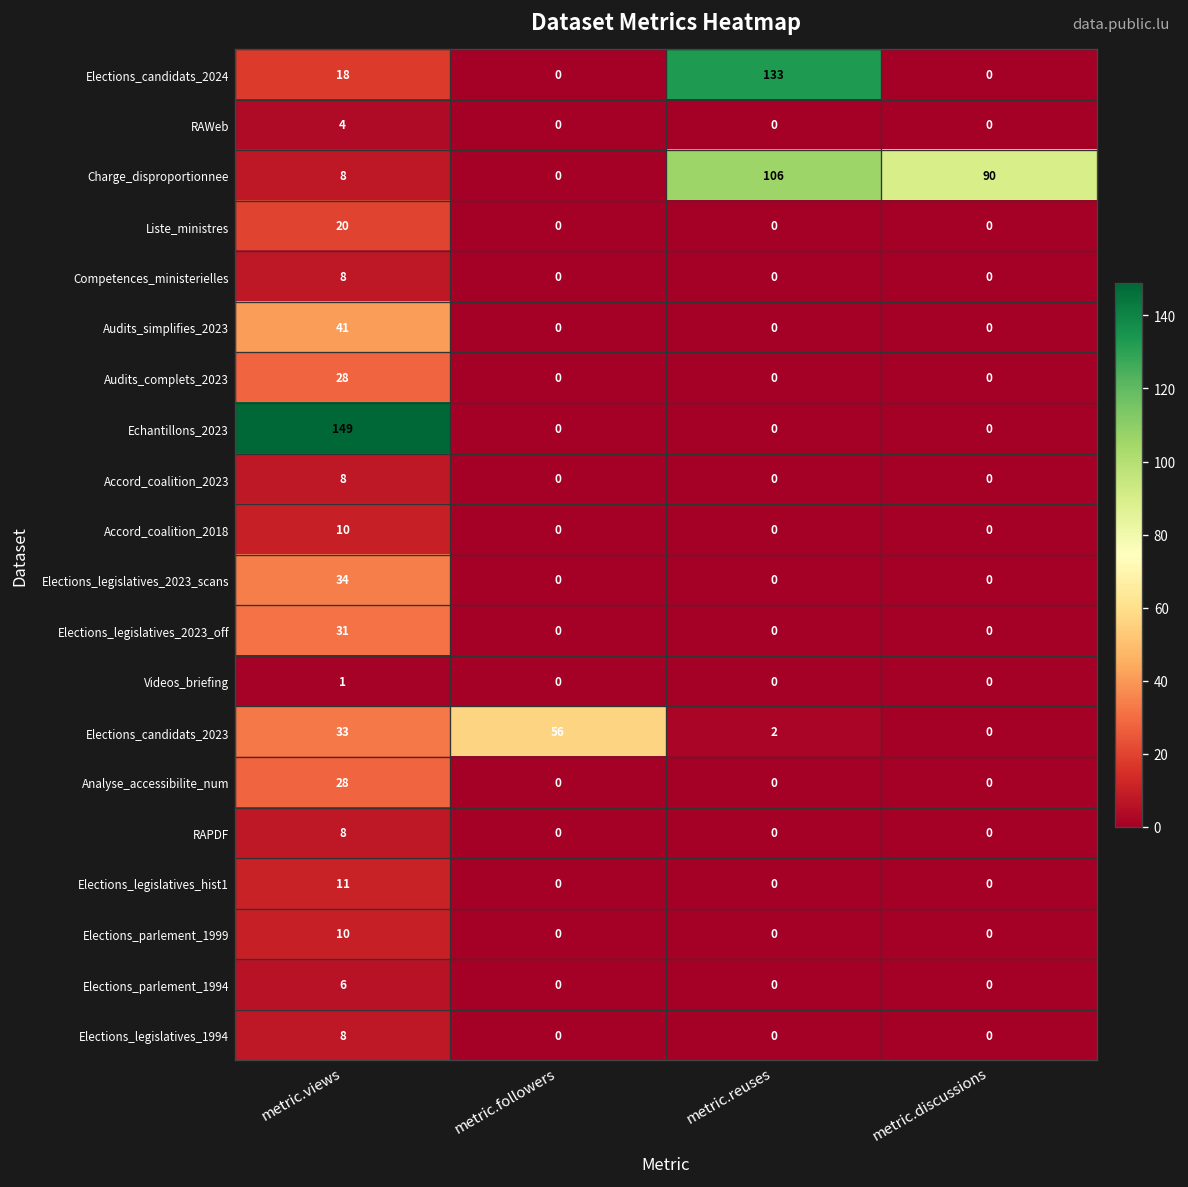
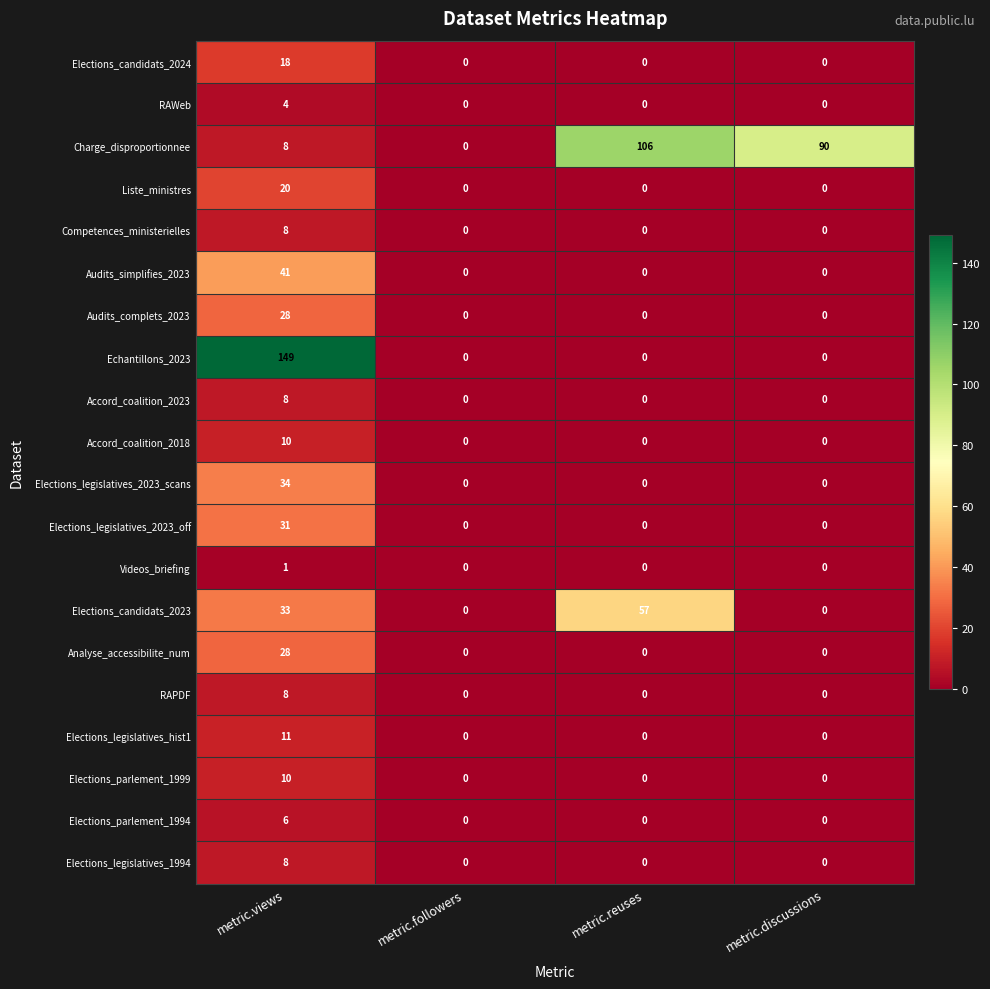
  {
    "Elections_candidats_2024": {
      "metric.views": 18,
      "metric.followers": 0,
-     "metric.reuses": 133,
+     "metric.reuses": 0,
      "metric.discussions": 0
    },
    "RAWeb": {
      "metric.views": 4,
      "metric.followers": 0,
      "metric.reuses": 0,
      "metric.discussions": 0
    },
    "Charge_disproportionnee": {
      "metric.views": 8,
      "metric.followers": 0,
      "metric.reuses": 106,
      "metric.discussions": 90
    },
    "Liste_ministres": {
      "metric.views": 20,
      "metric.followers": 0,
      "metric.reuses": 0,
      "metric.discussions": 0
    },
    "Competences_ministerielles": {
      "metric.views": 8,
      "metric.followers": 0,
      "metric.reuses": 0,
      "metric.discussions": 0
    },
    "Audits_simplifies_2023": {
      "metric.views": 41,
      "metric.followers": 0,
      "metric.reuses": 0,
      "metric.discussions": 0
    },
    "Audits_complets_2023": {
      "metric.views": 28,
      "metric.followers": 0,
      "metric.reuses": 0,
      "metric.discussions": 0
    },
    "Echantillons_2023": {
      "metric.views": 149,
      "metric.followers": 0,
      "metric.reuses": 0,
      "metric.discussions": 0
    },
    "Accord_coalition_2023": {
      "metric.views": 8,
      "metric.followers": 0,
      "metric.reuses": 0,
      "metric.discussions": 0
    },
    "Accord_coalition_2018": {
      "metric.views": 10,
      "metric.followers": 0,
      "metric.reuses": 0,
      "metric.discussions": 0
    },
    "Elections_legislatives_2023_scans": {
      "metric.views": 34,
      "metric.followers": 0,
      "metric.reuses": 0,
      "metric.discussions": 0
    },
    "Elections_legislatives_2023_off": {
      "metric.views": 31,
      "metric.followers": 0,
      "metric.reuses": 0,
      "metric.discussions": 0
    },
    "Videos_briefing": {
      "metric.views": 1,
      "metric.followers": 0,
      "metric.reuses": 0,
      "metric.discussions": 0
    },
    "Elections_candidats_2023": {
      "metric.views": 33,
-     "metric.followers": 56,
-     "metric.reuses": 2,
+     "metric.followers": 0,
+     "metric.reuses": 57,
      "metric.discussions": 0
    },
    "Analyse_accessibilite_num": {
      "metric.views": 28,
      "metric.followers": 0,
      "metric.reuses": 0,
      "metric.discussions": 0
    },
    "RAPDF": {
      "metric.views": 8,
      "metric.followers": 0,
      "metric.reuses": 0,
      "metric.discussions": 0
    },
    "Elections_legislatives_hist1": {
      "metric.views": 11,
      "metric.followers": 0,
      "metric.reuses": 0,
      "metric.discussions": 0
    },
    "Elections_parlement_1999": {
      "metric.views": 10,
      "metric.followers": 0,
      "metric.reuses": 0,
      "metric.discussions": 0
    },
    "Elections_parlement_1994": {
      "metric.views": 6,
      "metric.followers": 0,
      "metric.reuses": 0,
      "metric.discussions": 0
    },
    "Elections_legislatives_1994": {
      "metric.views": 8,
      "metric.followers": 0,
      "metric.reuses": 0,
      "metric.discussions": 0
    }
  }
